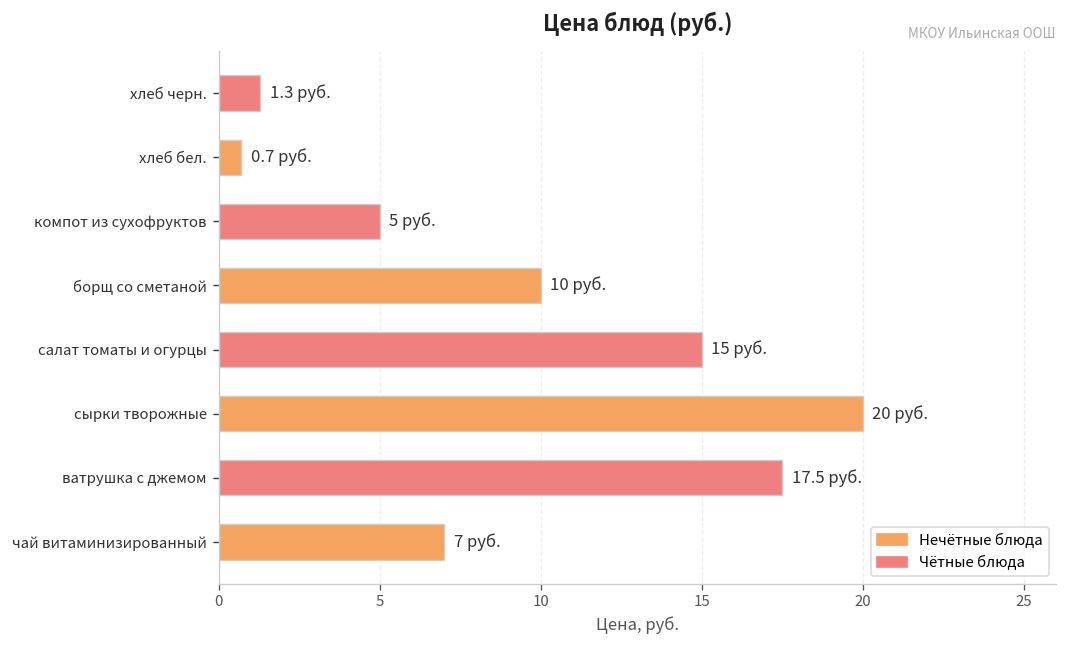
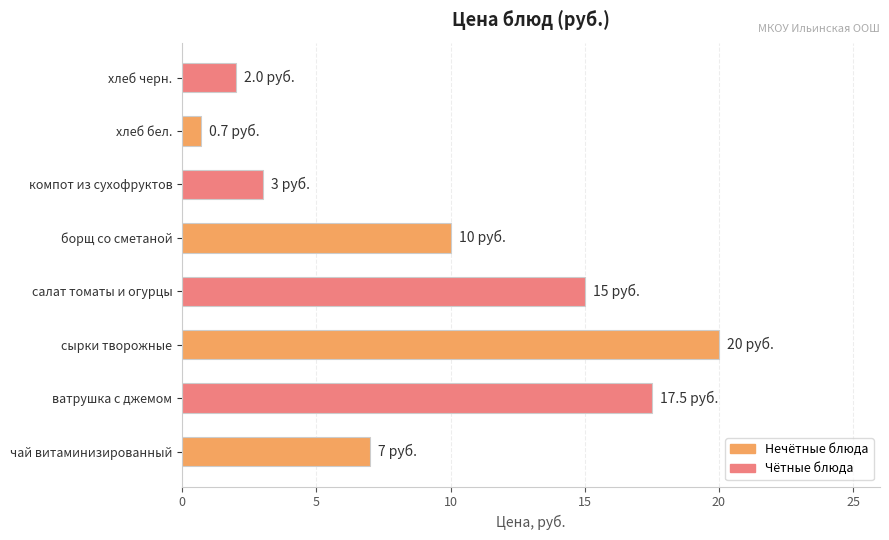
  {
-   "хлеб черн.": 1.3,
+   "хлеб черн.": 2.0,
    "хлеб бел.": 0.7,
-   "компот из сухофруктов": 5,
+   "компот из сухофруктов": 3,
    "борщ со сметаной": 10,
    "салат томаты и огурцы": 15,
    "сырки творожные": 20,
    "ватрушка с джемом": 17.5,
    "чай витаминизированный": 7
  }
